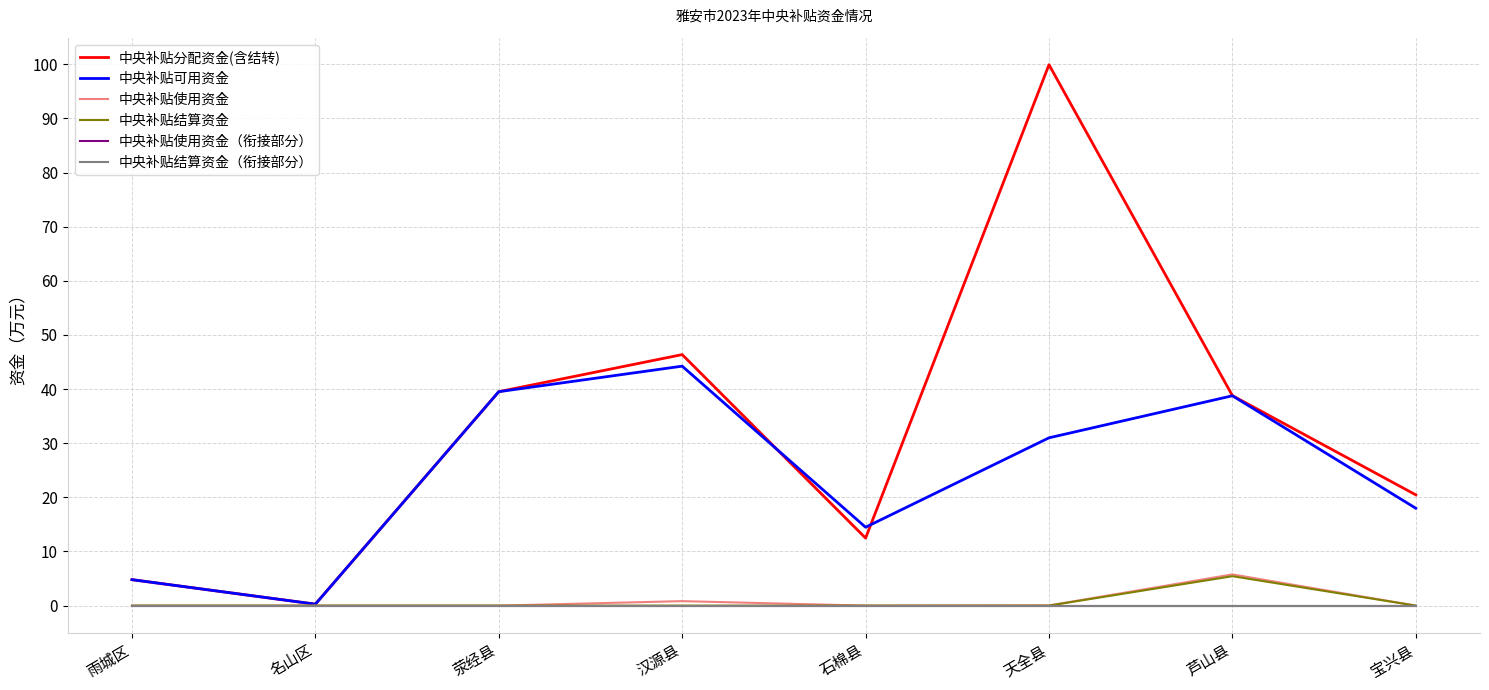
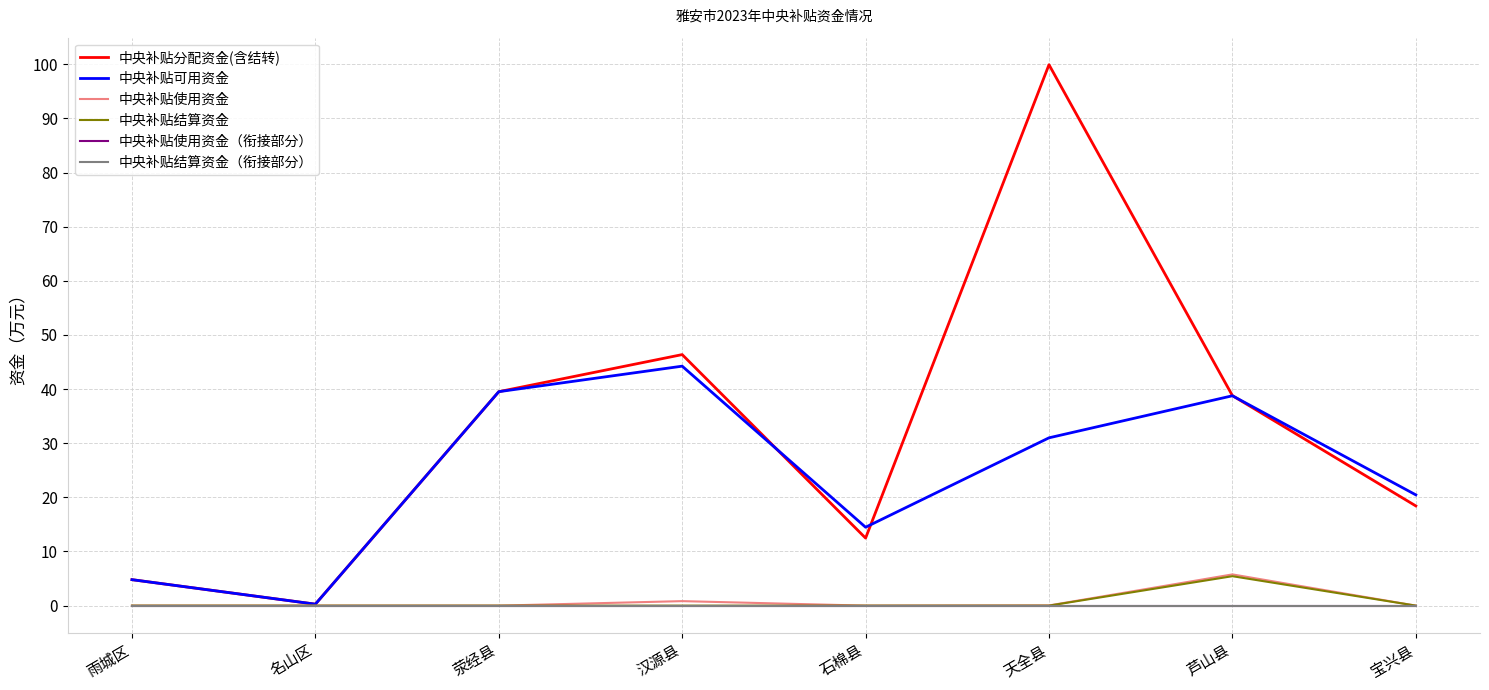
  {
    "中央补贴分配资金(含结转)": {
      "汉源县": 46,
      "石棉县": 12,
      "天全县": 100,
-     "宝兴县": 20
+     "宝兴县": 18
    },
    "中央补贴可用资金": {
      "汉源县": 44,
      "石棉县": 14,
      "天全县": 31,
-     "宝兴县": 18
+     "宝兴县": 20
    },
    "中央补贴使用资金": {
      "汉源县": 1
    },
    "中央补贴结算资金（衔接部分）": {
      "芦山县": 0
    }
  }
